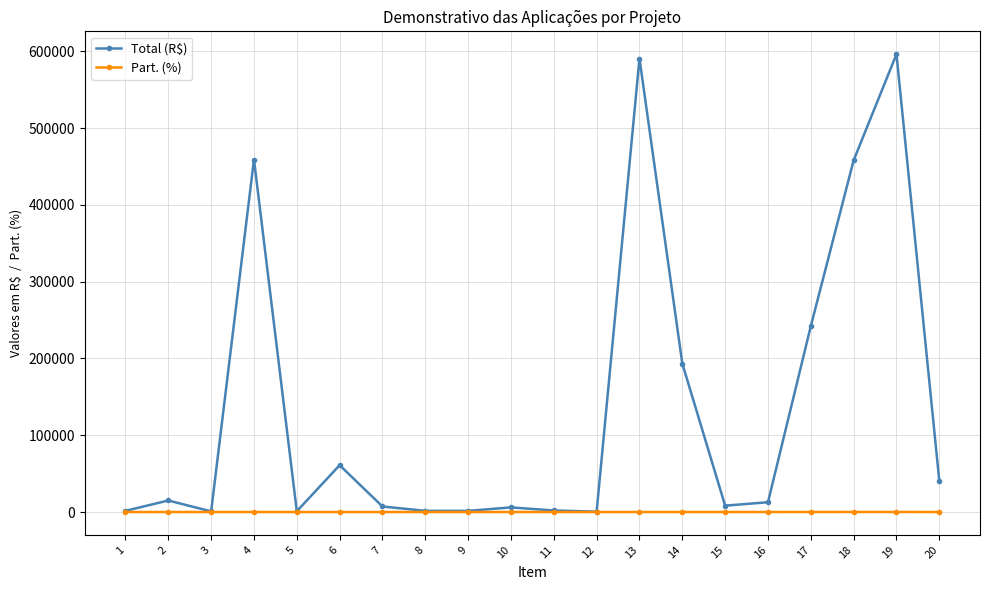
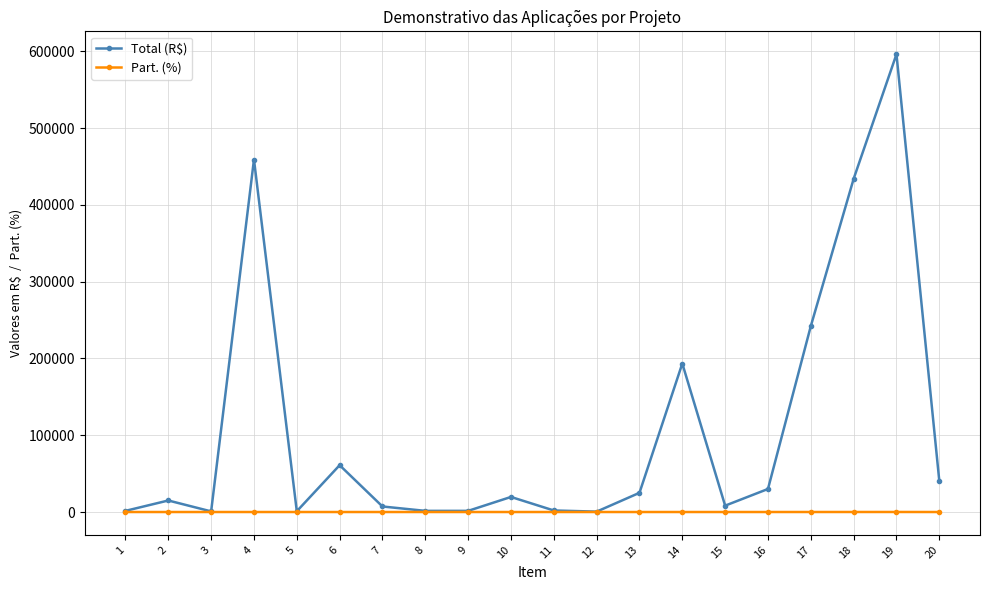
  {
    "Total (R$)": {
      "2": 20000,
      "4": 460000,
      "6": 60000,
      "7": 10000,
-     "10": 10000,
-     "13": 590000,
+     "10": 20000,
+     "13": 30000,
      "14": 190000,
      "15": 10000,
-     "16": 10000,
+     "16": 30000,
      "17": 240000,
-     "18": 460000,
+     "18": 430000,
      "19": 600000,
      "20": 40000
    },
    "Part. (%)": {
      "2": 0,
      "4": 0,
      "6": 0,
      "7": 0,
      "10": 0,
      "13": 0,
      "14": 0,
      "15": 0,
      "16": 0,
      "17": 0,
      "18": 0,
      "19": 0,
      "20": 0
    }
  }
